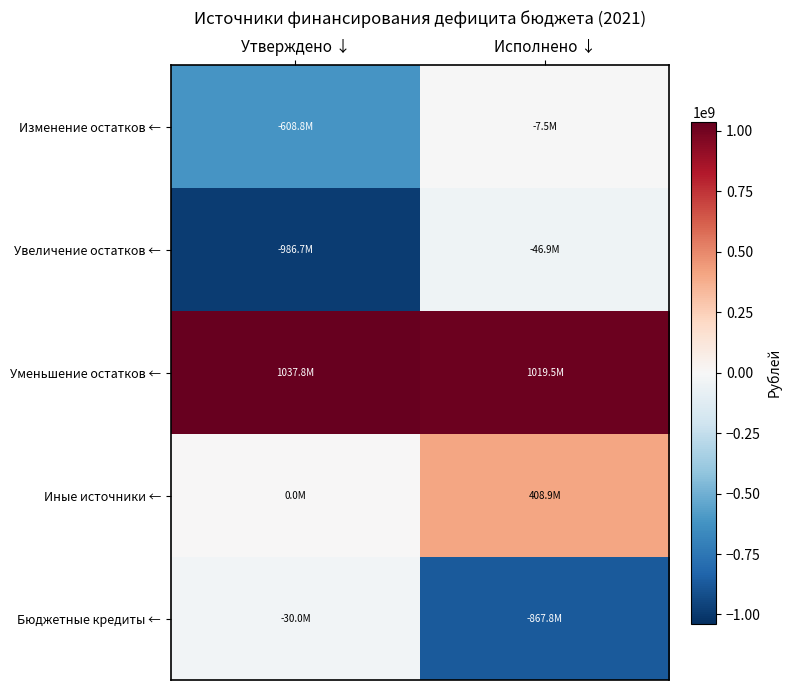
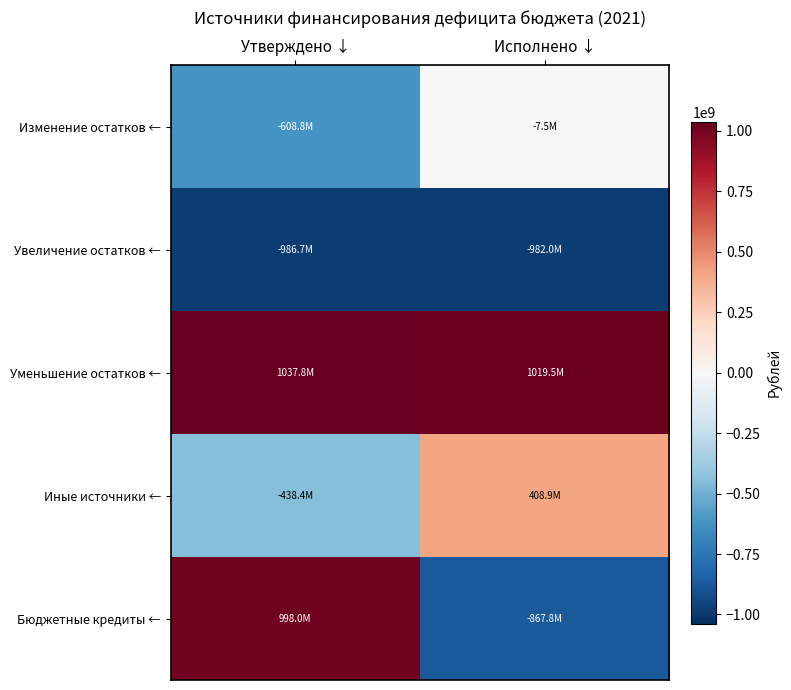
  {
    "Изменение остатков ←": {
      "Утверждено ↓": "-608.8M",
      "Исполнено ↓": "-7.5M"
    },
    "Увеличение остатков ←": {
      "Утверждено ↓": "-986.7M",
-     "Исполнено ↓": "-46.9M"
+     "Исполнено ↓": "-982.0M"
    },
    "Уменьшение остатков ←": {
      "Утверждено ↓": "1037.8M",
      "Исполнено ↓": "1019.5M"
    },
    "Иные источники ←": {
-     "Утверждено ↓": "0.0M",
+     "Утверждено ↓": "-438.4M",
      "Исполнено ↓": "408.9M"
    },
    "Бюджетные кредиты ←": {
-     "Утверждено ↓": "-30.0M",
+     "Утверждено ↓": "998.0M",
      "Исполнено ↓": "-867.8M"
    }
  }
